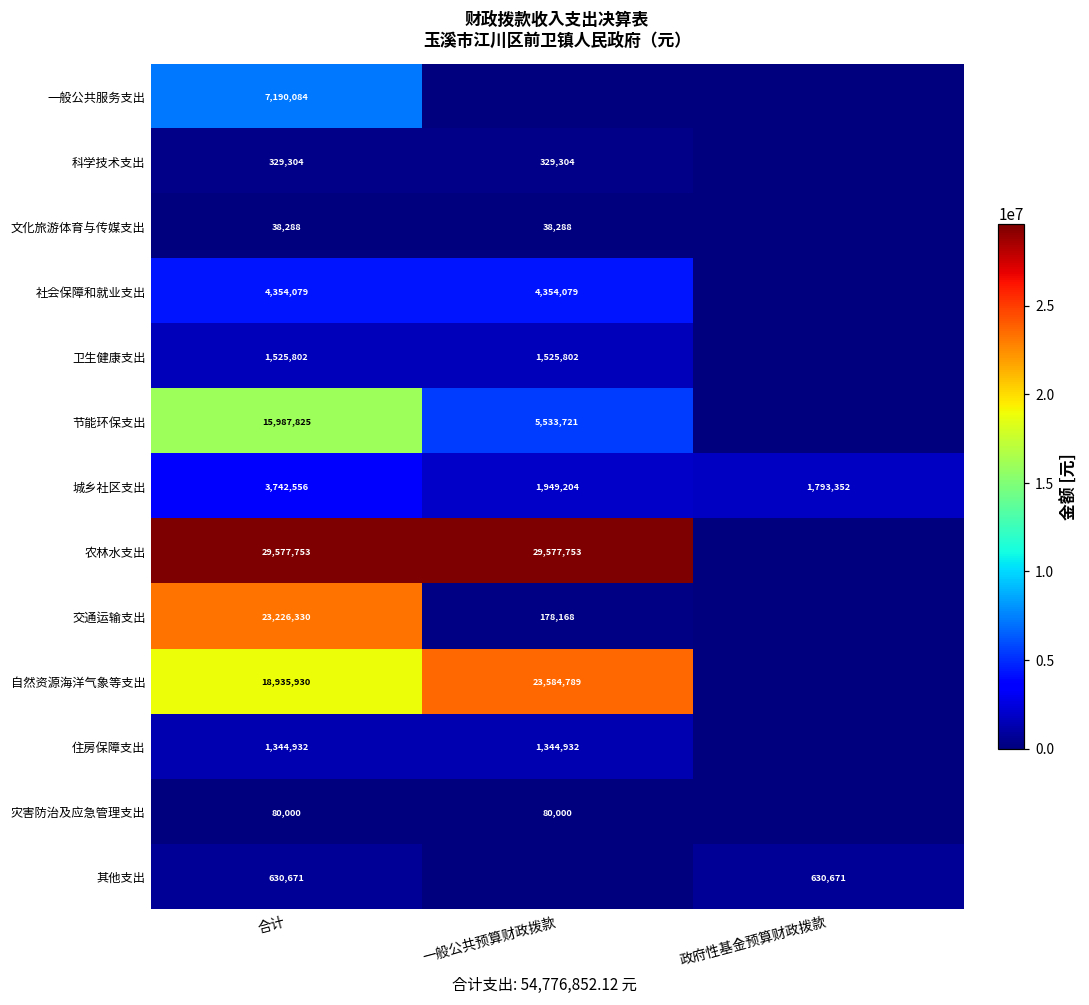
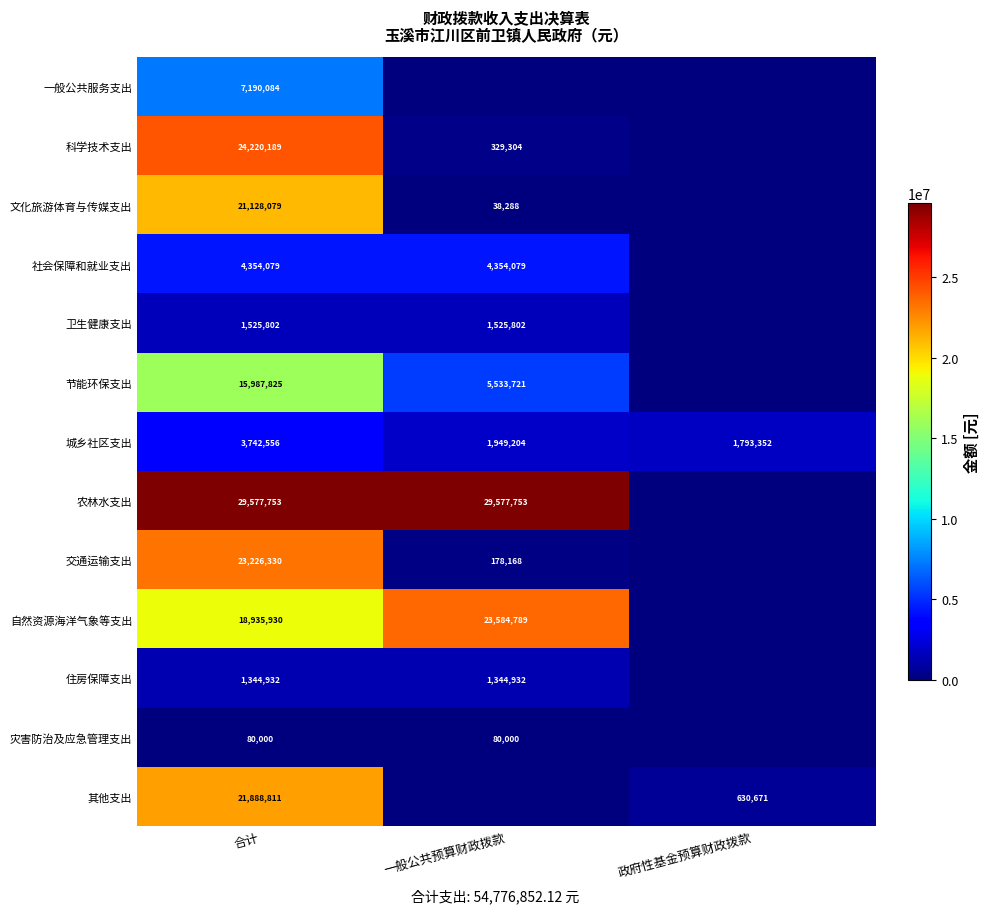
  {
    "一般公共服务支出": {
      "合计": "7,190,084"
    },
    "科学技术支出": {
-     "合计": "329,304",
+     "合计": "24,220,189",
      "一般公共预算财政拨款": "329,304"
    },
    "文化旅游体育与传媒支出": {
-     "合计": "38,288",
+     "合计": "21,128,079",
      "一般公共预算财政拨款": "38,288"
    },
    "社会保障和就业支出": {
      "合计": "4,354,079",
      "一般公共预算财政拨款": "4,354,079"
    },
    "卫生健康支出": {
      "合计": "1,525,802",
      "一般公共预算财政拨款": "1,525,802"
    },
    "节能环保支出": {
      "合计": "15,987,825",
      "一般公共预算财政拨款": "5,533,721"
    },
    "城乡社区支出": {
      "合计": "3,742,556",
      "一般公共预算财政拨款": "1,949,204",
      "政府性基金预算财政拨款": "1,793,352"
    },
    "农林水支出": {
      "合计": "29,577,753",
      "一般公共预算财政拨款": "29,577,753"
    },
    "交通运输支出": {
      "合计": "23,226,330",
      "一般公共预算财政拨款": "178,168"
    },
    "自然资源海洋气象等支出": {
      "合计": "18,935,930",
      "一般公共预算财政拨款": "23,584,789"
    },
    "住房保障支出": {
      "合计": "1,344,932",
      "一般公共预算财政拨款": "1,344,932"
    },
    "灾害防治及应急管理支出": {
      "合计": "80,000",
      "一般公共预算财政拨款": "80,000"
    },
    "其他支出": {
-     "合计": "630,671",
+     "合计": "21,888,811",
      "政府性基金预算财政拨款": "630,671"
    }
  }
